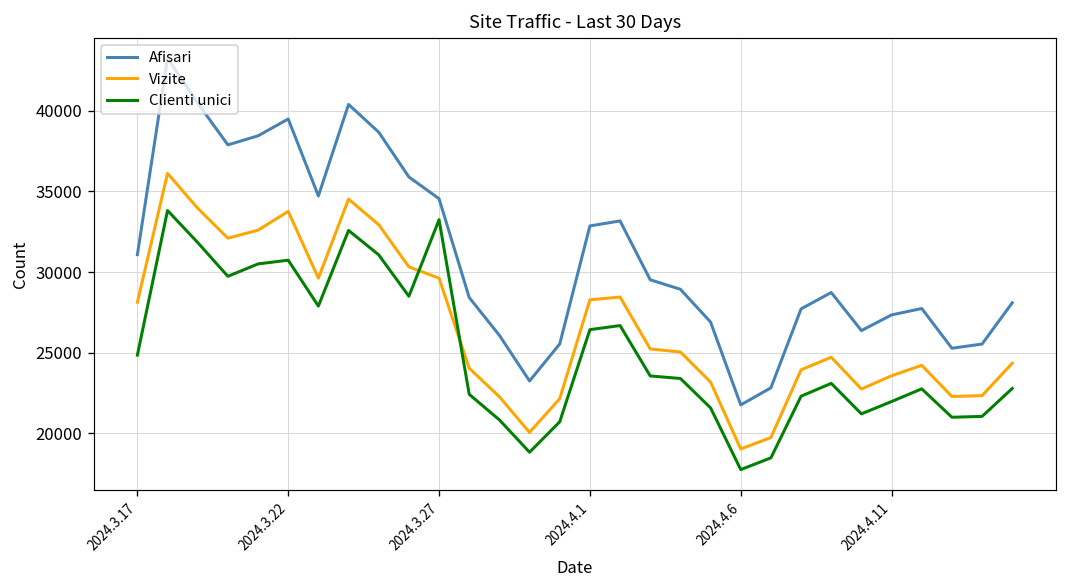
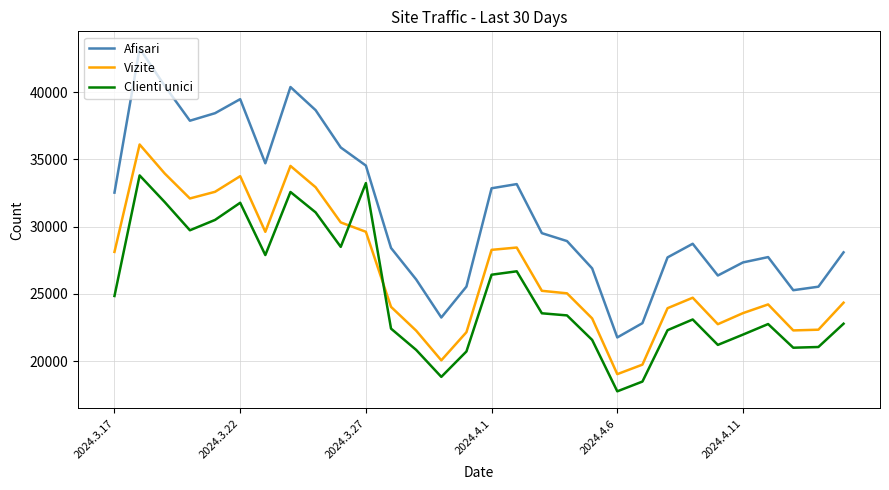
  {
    "Afisari": {
-     "2024.3.17": 31100,
+     "2024.3.17": 32500,
      "2024.3.22": 39500,
      "2024.3.27": 34500,
      "2024.4.1": 32900,
      "2024.4.6": 21800,
      "2024.4.11": 27300
    },
    "Vizite": {
      "2024.3.17": 28100,
      "2024.3.22": 33800,
      "2024.3.27": 29600,
      "2024.4.1": 28300,
      "2024.4.6": 19000,
      "2024.4.11": 23600
    },
    "Clienti unici": {
      "2024.3.17": 24800,
-     "2024.3.22": 30700,
+     "2024.3.22": 31800,
      "2024.3.27": 33200,
      "2024.4.1": 26400,
      "2024.4.6": 17800,
      "2024.4.11": 22000
    }
  }
